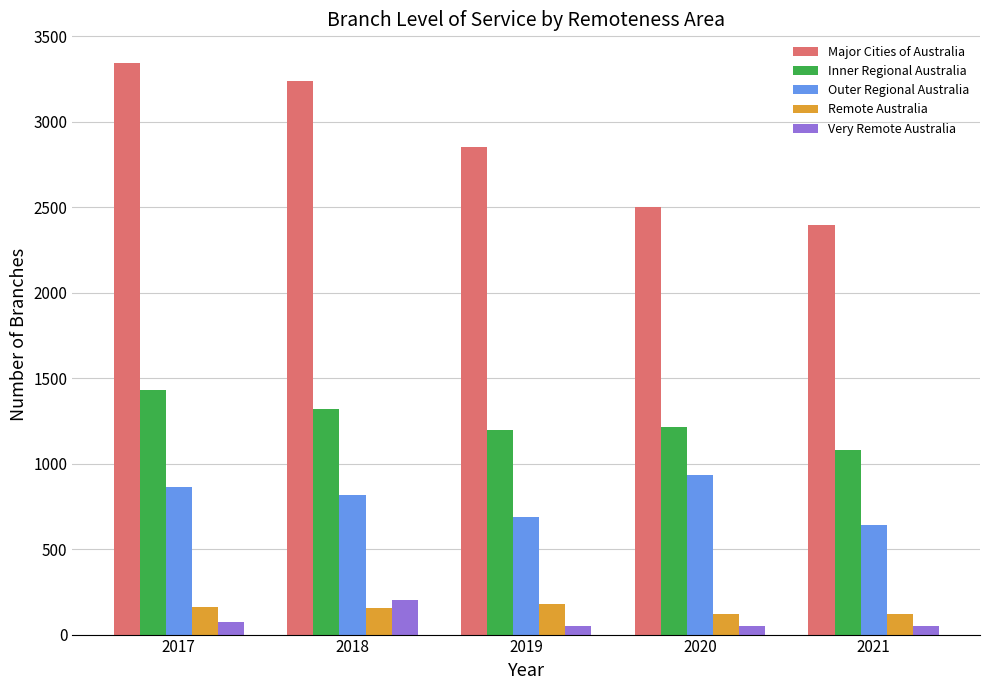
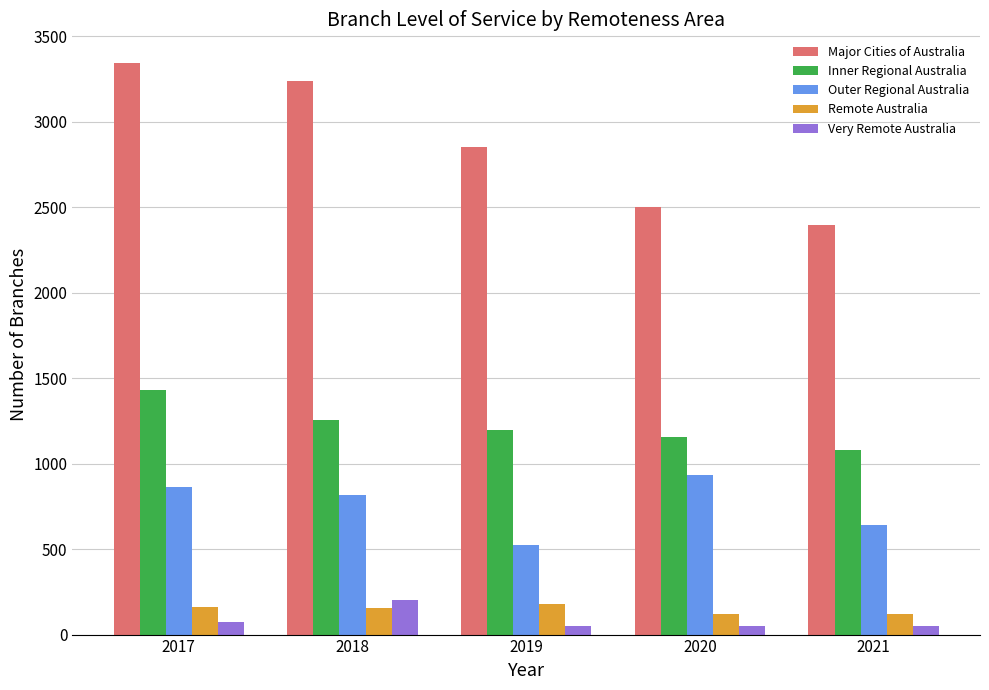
  {
    "Major Cities of Australia": {
      "2017": 3350,
      "2018": 3240,
      "2019": 2850,
      "2020": 2500,
      "2021": 2390
    },
    "Inner Regional Australia": {
      "2017": 1430,
-     "2018": 1320,
+     "2018": 1250,
      "2019": 1200,
-     "2020": 1210,
+     "2020": 1160,
      "2021": 1080
    },
    "Outer Regional Australia": {
      "2017": 860,
      "2018": 820,
-     "2019": 690,
+     "2019": 530,
      "2020": 930,
      "2021": 640
    },
    "Remote Australia": {
      "2017": 160,
      "2018": 160,
      "2019": 180,
      "2020": 120,
      "2021": 120
    },
    "Very Remote Australia": {
      "2017": 70,
      "2018": 200,
      "2019": 50,
      "2020": 50,
      "2021": 50
    }
  }
